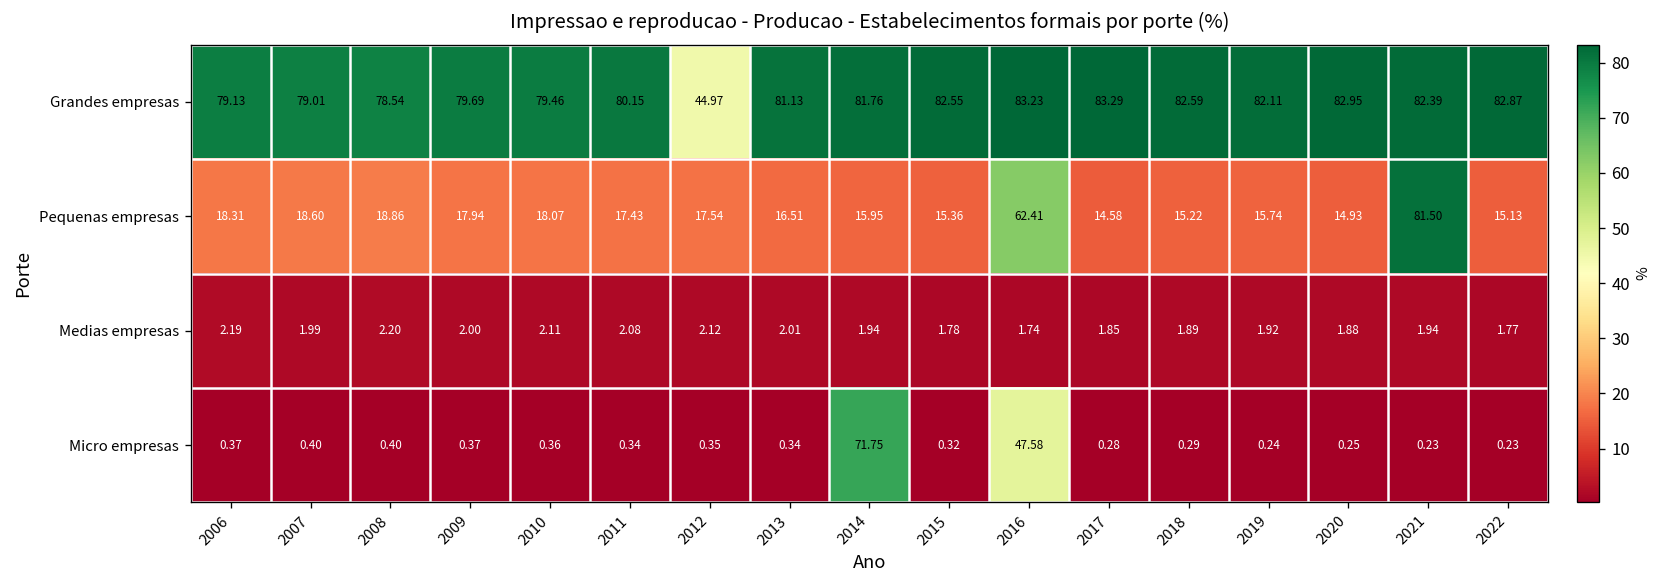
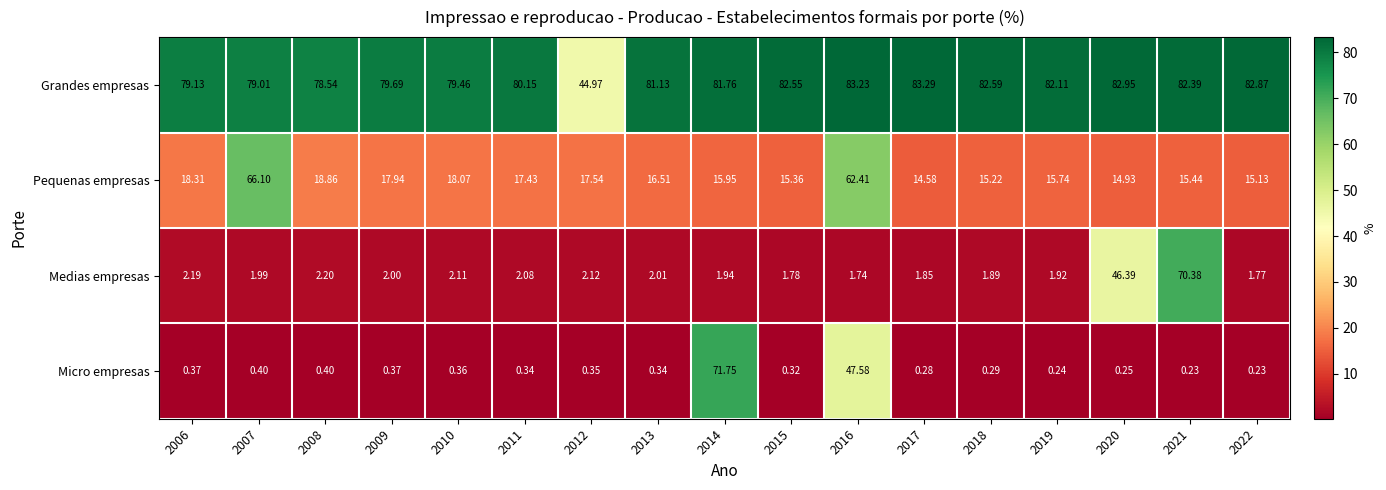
  {
    "Grandes empresas": {
      "2006": 79.13,
      "2007": 79.01,
      "2008": 78.54,
      "2009": 79.69,
      "2010": 79.46,
      "2011": 80.15,
      "2012": 44.97,
      "2013": 81.13,
      "2014": 81.76,
      "2015": 82.55,
      "2016": 83.23,
      "2017": 83.29,
      "2018": 82.59,
      "2019": 82.11,
      "2020": 82.95,
      "2021": 82.39,
      "2022": 82.87
    },
    "Pequenas empresas": {
      "2006": 18.31,
-     "2007": 18.60,
+     "2007": 66.10,
      "2008": 18.86,
      "2009": 17.94,
      "2010": 18.07,
      "2011": 17.43,
      "2012": 17.54,
      "2013": 16.51,
      "2014": 15.95,
      "2015": 15.36,
      "2016": 62.41,
      "2017": 14.58,
      "2018": 15.22,
      "2019": 15.74,
      "2020": 14.93,
-     "2021": 81.50,
+     "2021": 15.44,
      "2022": 15.13
    },
    "Medias empresas": {
      "2006": 2.19,
      "2007": 1.99,
      "2008": 2.20,
      "2009": 2.00,
      "2010": 2.11,
      "2011": 2.08,
      "2012": 2.12,
      "2013": 2.01,
      "2014": 1.94,
      "2015": 1.78,
      "2016": 1.74,
      "2017": 1.85,
      "2018": 1.89,
      "2019": 1.92,
-     "2020": 1.88,
-     "2021": 1.94,
+     "2020": 46.39,
+     "2021": 70.38,
      "2022": 1.77
    },
    "Micro empresas": {
      "2006": 0.37,
      "2007": 0.40,
      "2008": 0.40,
      "2009": 0.37,
      "2010": 0.36,
      "2011": 0.34,
      "2012": 0.35,
      "2013": 0.34,
      "2014": 71.75,
      "2015": 0.32,
      "2016": 47.58,
      "2017": 0.28,
      "2018": 0.29,
      "2019": 0.24,
      "2020": 0.25,
      "2021": 0.23,
      "2022": 0.23
    }
  }
